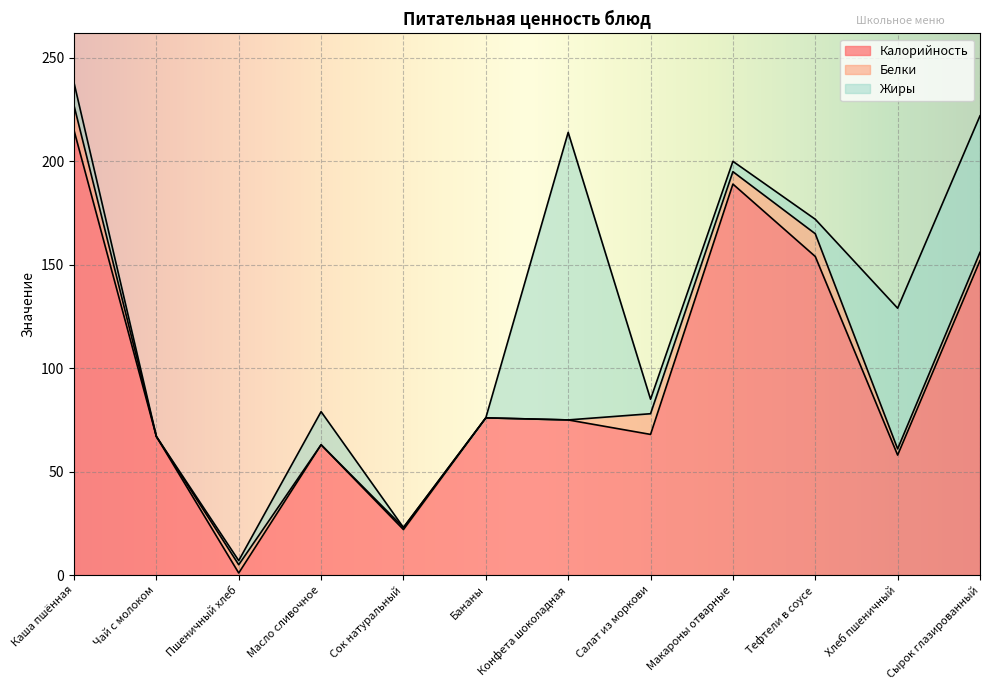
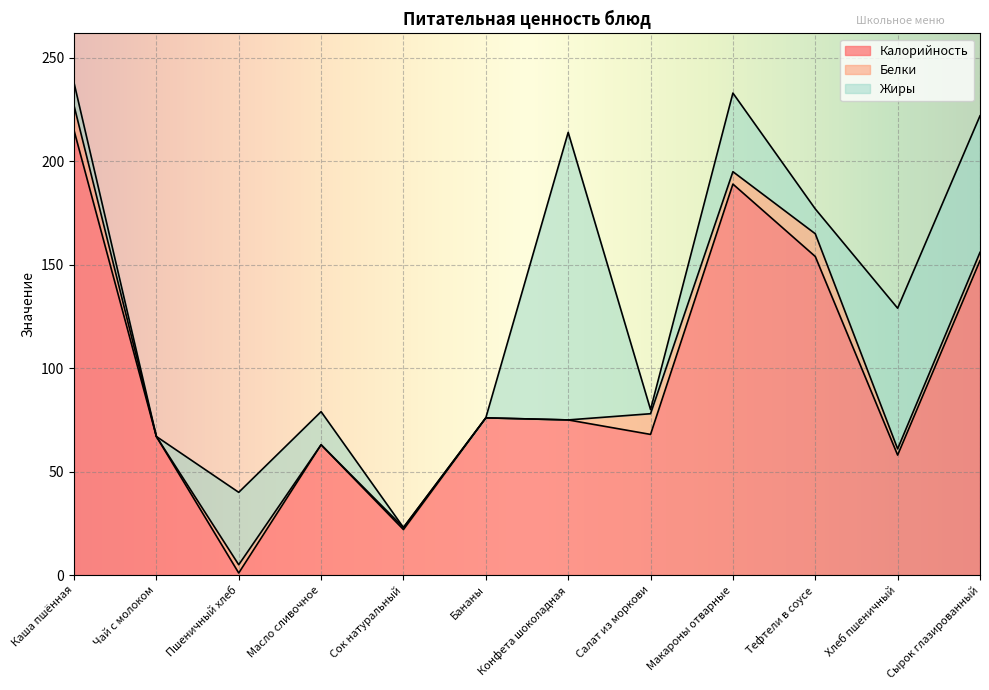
  {
    "Жиры": {
      "Каша пшённая": 11,
-     "Пшеничный хлеб": 2,
+     "Пшеничный хлеб": 35,
      "Масло сливочное": 16,
      "Конфета шоколадная": 139,
-     "Салат из моркови": 7,
-     "Макароны отварные": 5,
-     "Тефтели в соусе": 7,
+     "Салат из моркови": 2,
+     "Макароны отварные": 38,
+     "Тефтели в соусе": 12,
      "Хлеб пшеничный": 68,
      "Сырок глазированный": 66
    }
  }
